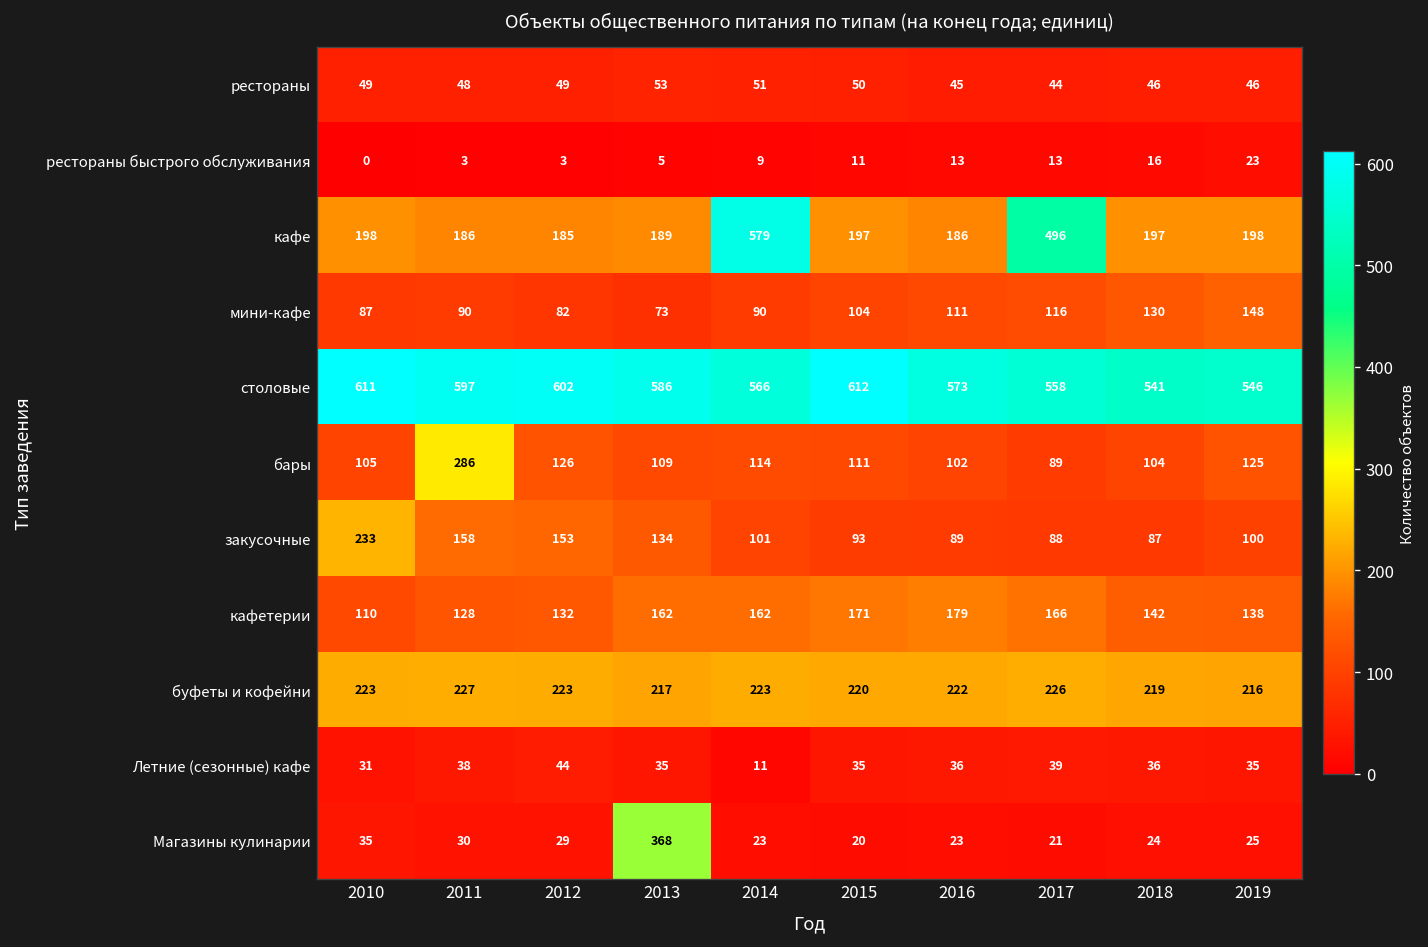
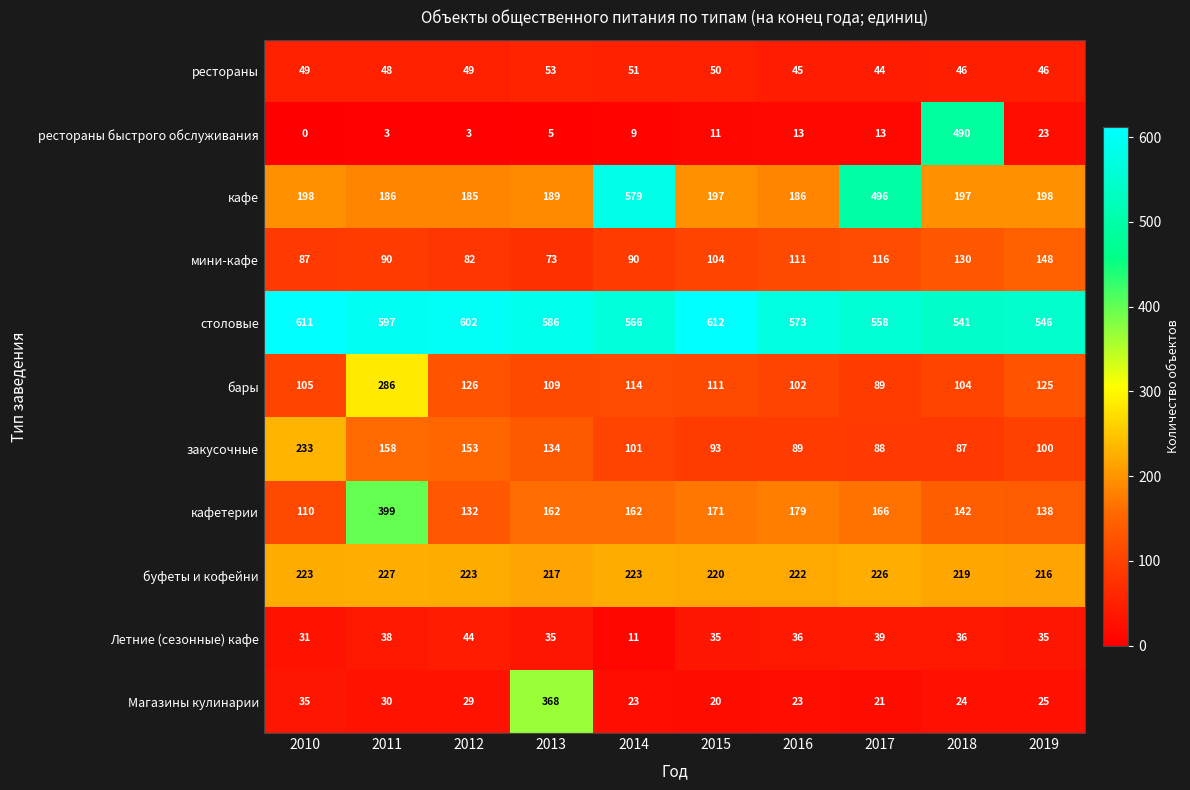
  {
    "рестораны": {
      "2010": 49,
      "2011": 48,
      "2012": 49,
      "2013": 53,
      "2014": 51,
      "2015": 50,
      "2016": 45,
      "2017": 44,
      "2018": 46,
      "2019": 46
    },
    "рестораны быстрого обслуживания": {
      "2010": 0,
      "2011": 3,
      "2012": 3,
      "2013": 5,
      "2014": 9,
      "2015": 11,
      "2016": 13,
      "2017": 13,
-     "2018": 16,
+     "2018": 490,
      "2019": 23
    },
    "кафе": {
      "2010": 198,
      "2011": 186,
      "2012": 185,
      "2013": 189,
      "2014": 579,
      "2015": 197,
      "2016": 186,
      "2017": 496,
      "2018": 197,
      "2019": 198
    },
    "мини-кафе": {
      "2010": 87,
      "2011": 90,
      "2012": 82,
      "2013": 73,
      "2014": 90,
      "2015": 104,
      "2016": 111,
      "2017": 116,
      "2018": 130,
      "2019": 148
    },
    "столовые": {
      "2010": 611,
      "2011": 597,
      "2012": 602,
      "2013": 586,
      "2014": 566,
      "2015": 612,
      "2016": 573,
      "2017": 558,
      "2018": 541,
      "2019": 546
    },
    "бары": {
      "2010": 105,
      "2011": 286,
      "2012": 126,
      "2013": 109,
      "2014": 114,
      "2015": 111,
      "2016": 102,
      "2017": 89,
      "2018": 104,
      "2019": 125
    },
    "закусочные": {
      "2010": 233,
      "2011": 158,
      "2012": 153,
      "2013": 134,
      "2014": 101,
      "2015": 93,
      "2016": 89,
      "2017": 88,
      "2018": 87,
      "2019": 100
    },
    "кафетерии": {
      "2010": 110,
-     "2011": 128,
+     "2011": 399,
      "2012": 132,
      "2013": 162,
      "2014": 162,
      "2015": 171,
      "2016": 179,
      "2017": 166,
      "2018": 142,
      "2019": 138
    },
    "буфеты и кофейни": {
      "2010": 223,
      "2011": 227,
      "2012": 223,
      "2013": 217,
      "2014": 223,
      "2015": 220,
      "2016": 222,
      "2017": 226,
      "2018": 219,
      "2019": 216
    },
    "Летние (сезонные) кафе": {
      "2010": 31,
      "2011": 38,
      "2012": 44,
      "2013": 35,
      "2014": 11,
      "2015": 35,
      "2016": 36,
      "2017": 39,
      "2018": 36,
      "2019": 35
    },
    "Магазины кулинарии": {
      "2010": 35,
      "2011": 30,
      "2012": 29,
      "2013": 368,
      "2014": 23,
      "2015": 20,
      "2016": 23,
      "2017": 21,
      "2018": 24,
      "2019": 25
    }
  }
